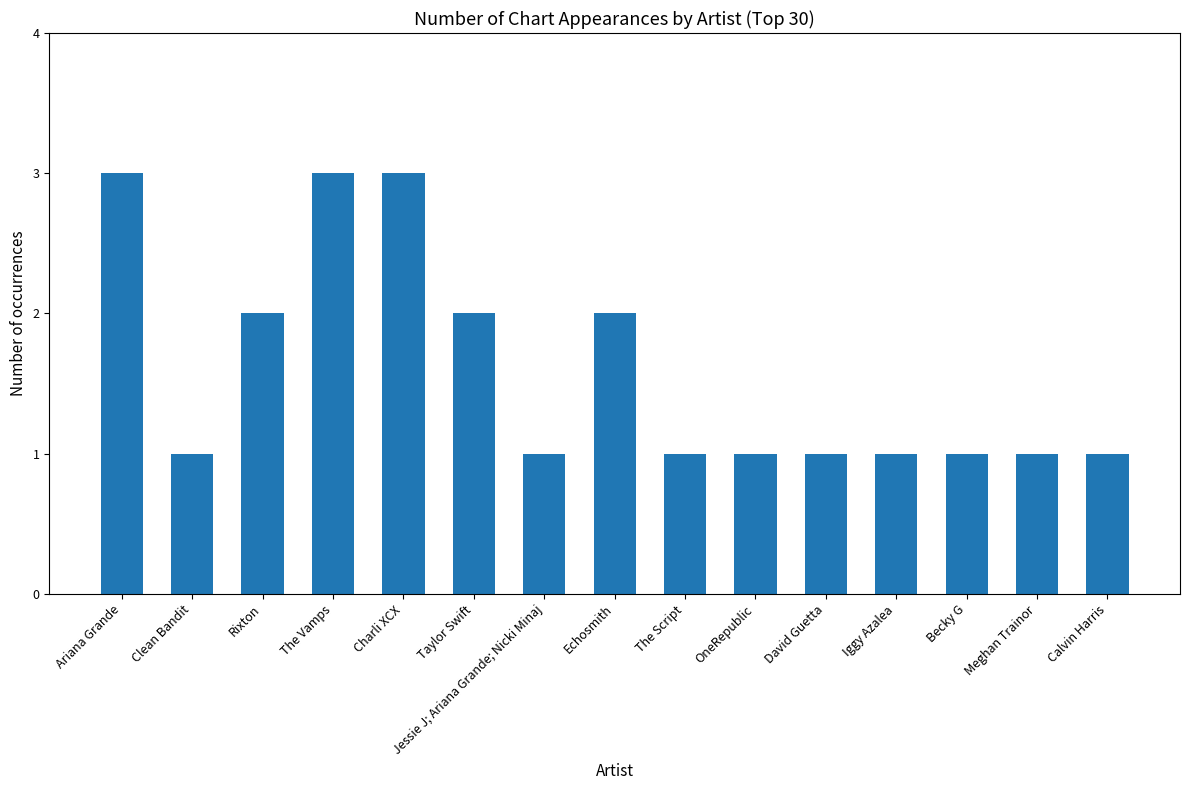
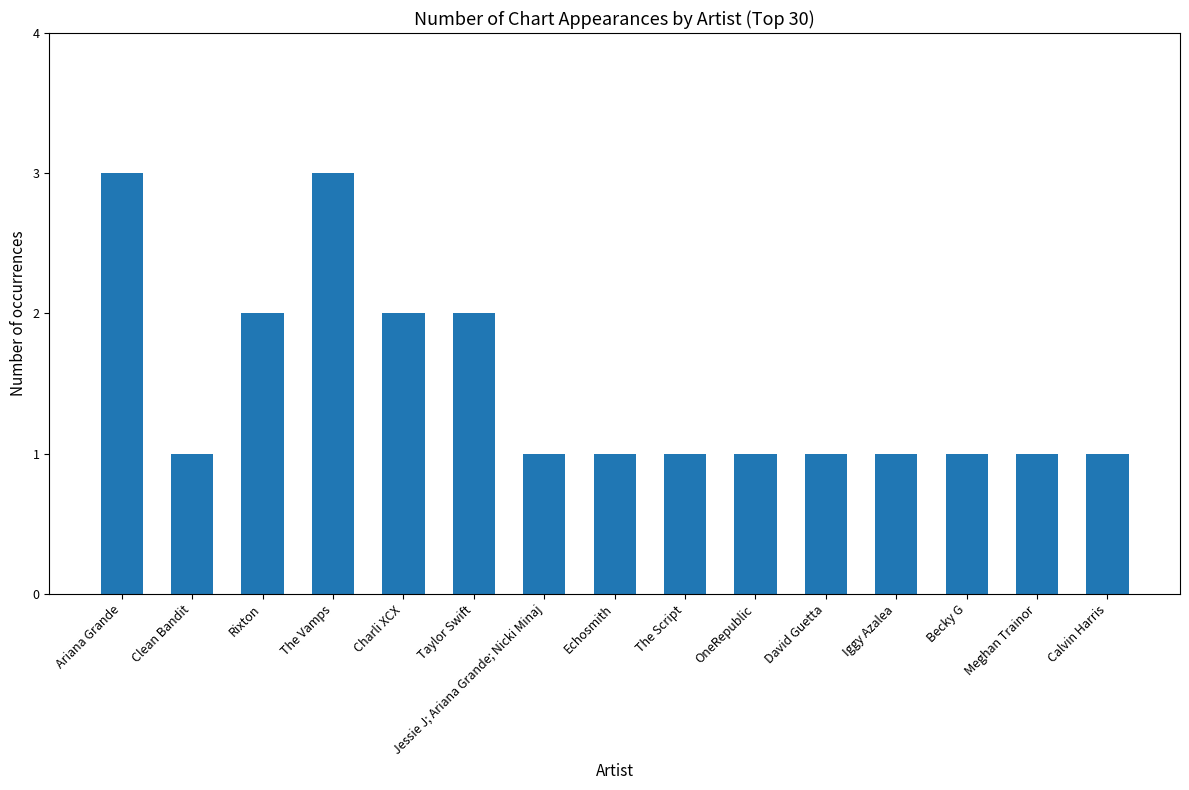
  {
    "Ariana Grande": 3,
    "Clean Bandit": 1,
    "Rixton": 2,
    "The Vamps": 3,
-   "Charli XCX": 3,
+   "Charli XCX": 2,
    "Taylor Swift": 2,
    "Jessie J; Ariana Grande; Nicki Minaj": 1,
-   "Echosmith": 2,
+   "Echosmith": 1,
    "The Script": 1,
    "OneRepublic": 1,
    "David Guetta": 1,
    "Iggy Azalea": 1,
    "Becky G": 1,
    "Meghan Trainor": 1,
    "Calvin Harris": 1
  }
